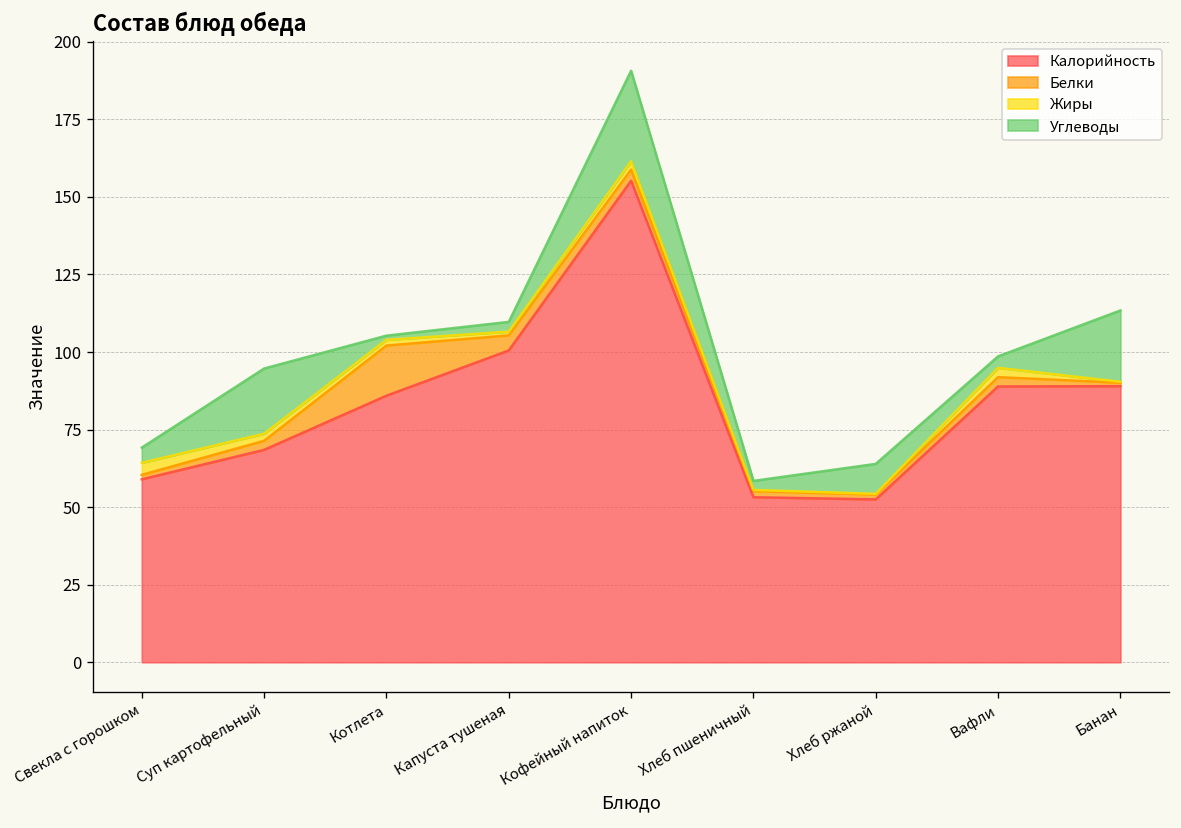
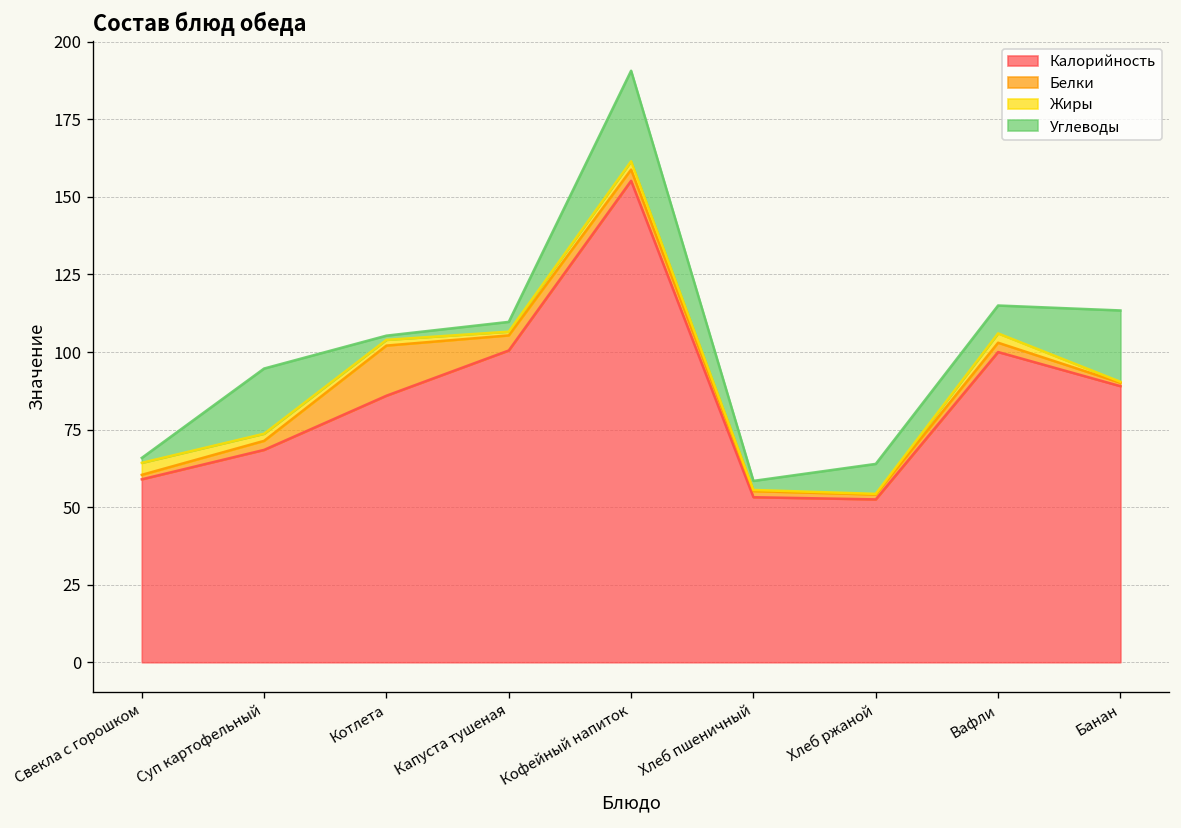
  {
    "Калорийность": {
      "Свекла с горошком": 59,
      "Суп картофельный": 68,
      "Котлета": 86,
      "Капуста тушеная": 101,
      "Кофейный напиток": 155,
      "Хлеб пшеничный": 53,
      "Хлеб ржаной": 53,
-     "Вафли": 89,
+     "Вафли": 100,
      "Банан": 89
    },
    "Белки": {
      "Свекла с горошком": 1,
      "Суп картофельный": 3,
      "Котлета": 16,
      "Капуста тушеная": 5,
      "Кофейный напиток": 4,
      "Вафли": 3
    },
    "Жиры": {
      "Свекла с горошком": 4,
      "Суп картофельный": 2,
      "Котлета": 2,
      "Капуста тушеная": 1,
      "Кофейный напиток": 3,
      "Вафли": 3
    },
    "Углеводы": {
-     "Свекла с горошком": 5,
+     "Свекла с горошком": 2,
      "Суп картофельный": 21,
      "Котлета": 1,
      "Капуста тушеная": 3,
      "Кофейный напиток": 29,
      "Хлеб пшеничный": 3,
      "Хлеб ржаной": 10,
-     "Вафли": 4,
+     "Вафли": 9,
      "Банан": 23
    }
  }
